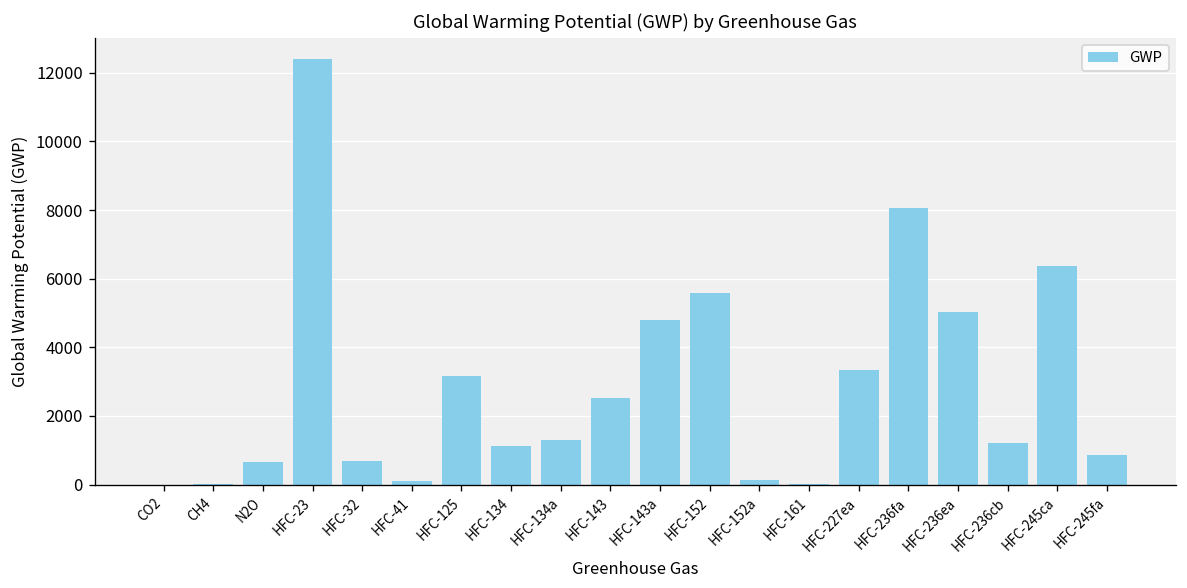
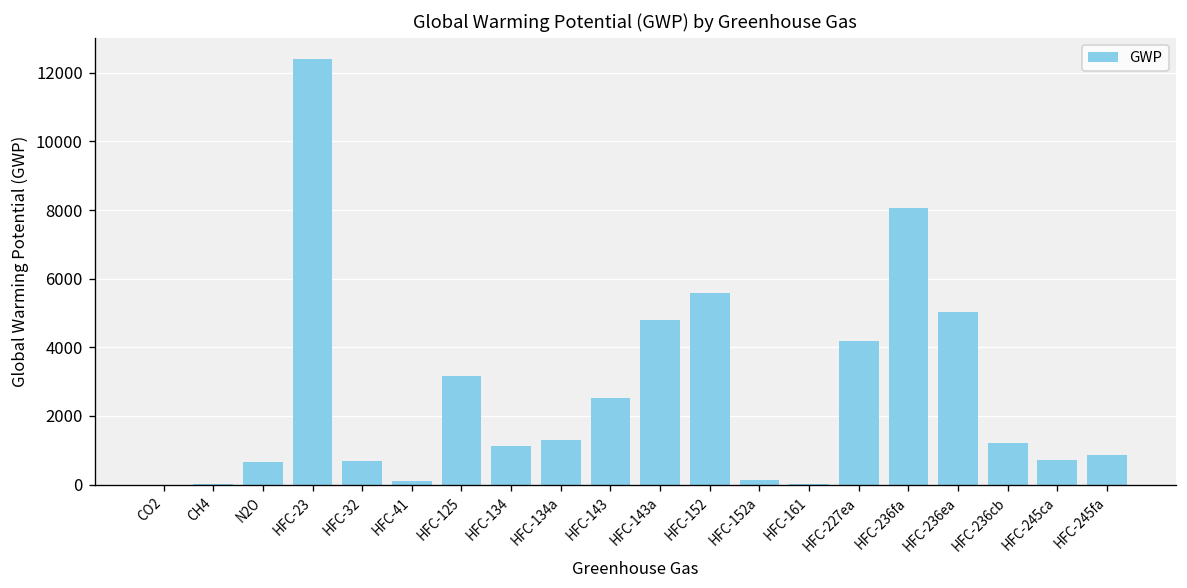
  {
    "N2O": 700,
    "HFC-23": 12400,
    "HFC-32": 700,
    "HFC-41": 100,
    "HFC-125": 3200,
    "HFC-134": 1100,
    "HFC-134a": 1300,
    "HFC-143": 2500,
    "HFC-143a": 4800,
    "HFC-152": 5600,
    "HFC-152a": 100,
-   "HFC-227ea": 3400,
+   "HFC-227ea": 4200,
    "HFC-236fa": 8100,
    "HFC-236ea": 5000,
    "HFC-236cb": 1200,
-   "HFC-245ca": 6400,
+   "HFC-245ca": 700,
    "HFC-245fa": 900
  }
